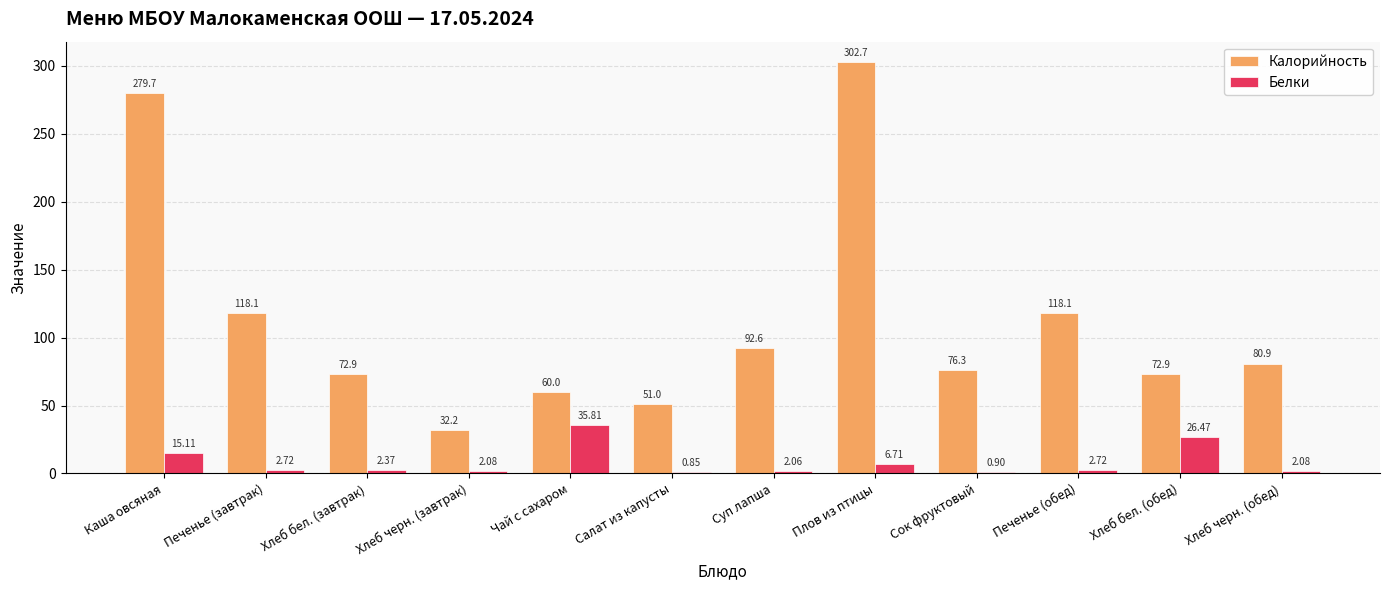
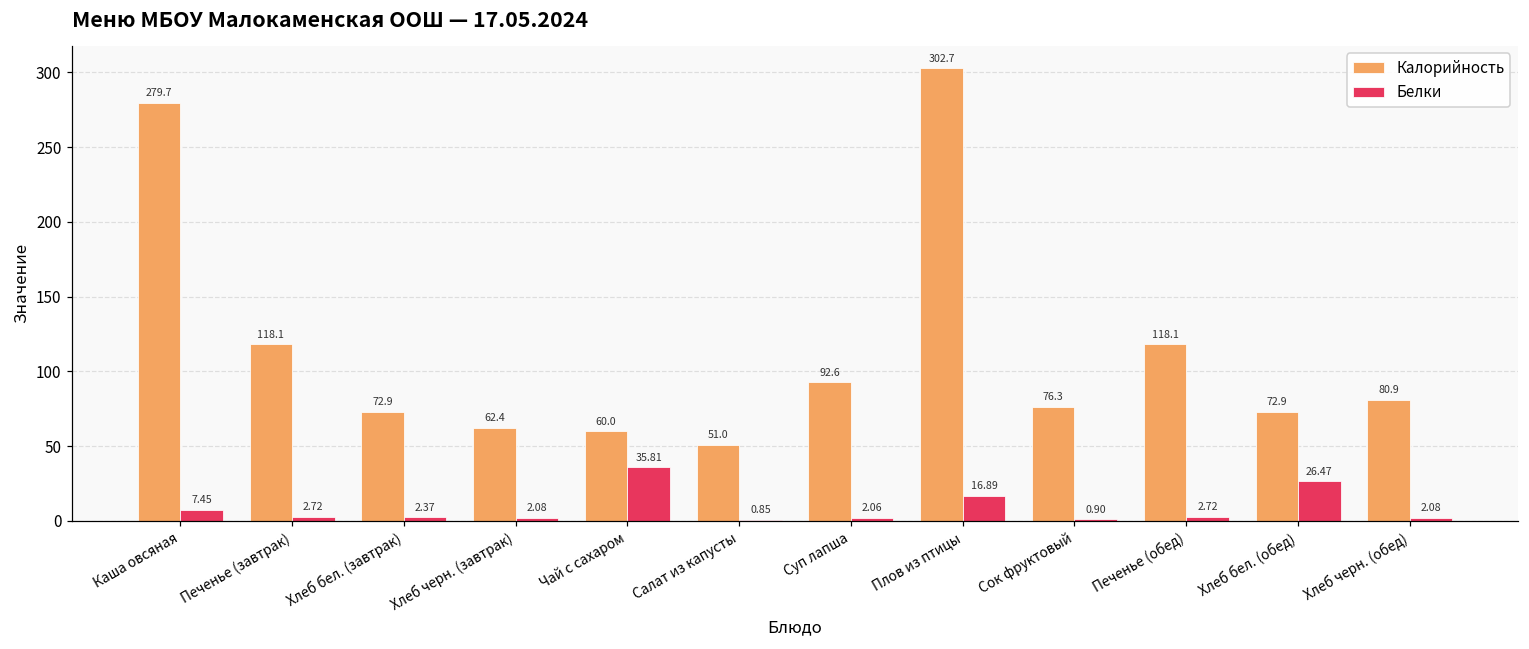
  {
    "Калорийность": {
      "Каша овсяная": 279.7,
      "Печенье (завтрак)": 118.1,
      "Хлеб бел. (завтрак)": 72.9,
-     "Хлеб черн. (завтрак)": 32.2,
+     "Хлеб черн. (завтрак)": 62.4,
      "Чай с сахаром": 60.0,
      "Салат из капусты": 51.0,
      "Суп лапша": 92.6,
      "Плов из птицы": 302.7,
      "Сок фруктовый": 76.3,
      "Печенье (обед)": 118.1,
      "Хлеб бел. (обед)": 72.9,
      "Хлеб черн. (обед)": 80.9
    },
    "Белки": {
-     "Каша овсяная": 15.11,
+     "Каша овсяная": 7.45,
      "Печенье (завтрак)": 2.72,
      "Хлеб бел. (завтрак)": 2.37,
      "Хлеб черн. (завтрак)": 2.08,
      "Чай с сахаром": 35.81,
      "Салат из капусты": 0.85,
      "Суп лапша": 2.06,
-     "Плов из птицы": 6.71,
+     "Плов из птицы": 16.89,
      "Сок фруктовый": 0.90,
      "Печенье (обед)": 2.72,
      "Хлеб бел. (обед)": 26.47,
      "Хлеб черн. (обед)": 2.08
    }
  }
